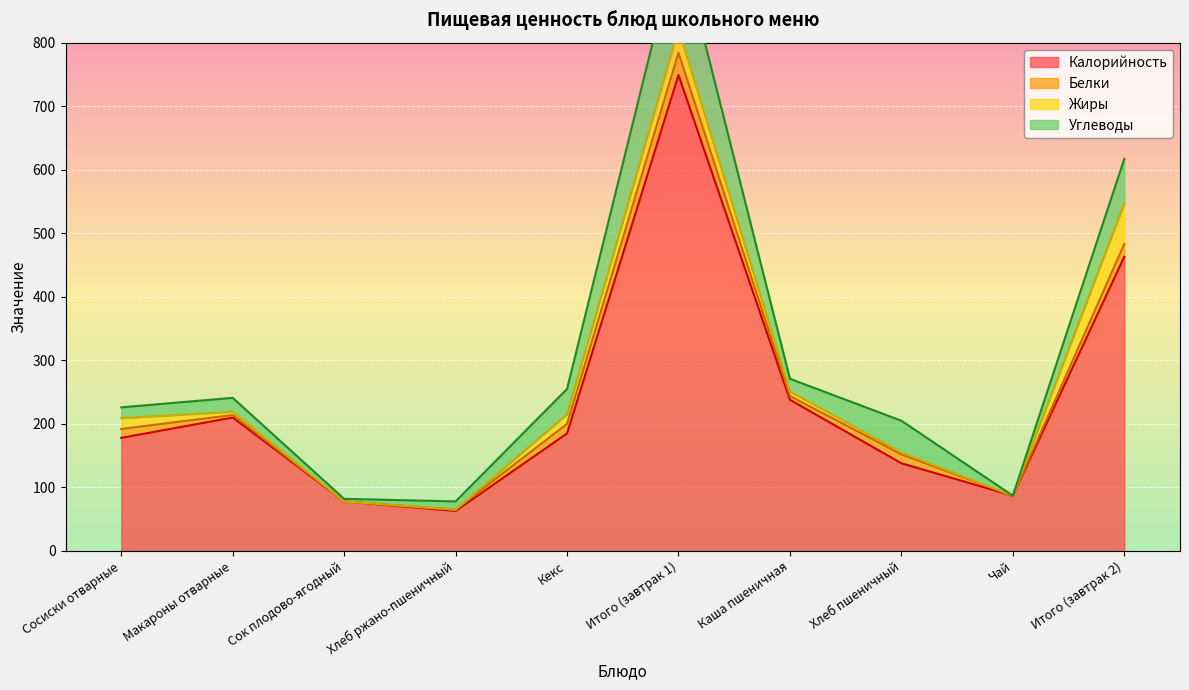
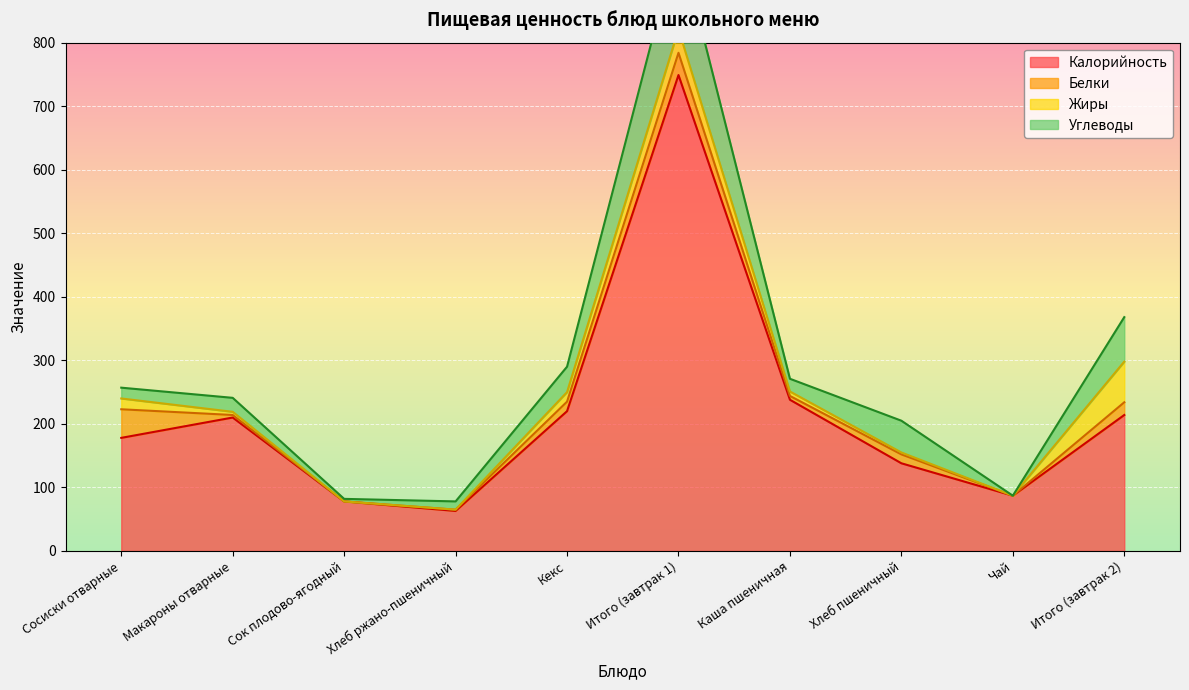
  {
    "Калорийность": {
      "Сосиски отварные": 180,
-     "Кекс": 190,
+     "Кекс": 220,
      "Итого (завтрак 1)": 750,
      "Каша пшеничная": 240,
      "Хлеб пшеничный": 140,
-     "Итого (завтрак 2)": 460
+     "Итого (завтрак 2)": 210
    },
    "Белки": {
-     "Сосиски отварные": 10,
+     "Сосиски отварные": 50,
      "Кекс": 20,
      "Итого (завтрак 1)": 40,
      "Каша пшеничная": 10,
      "Итого (завтрак 2)": 20
    },
    "Жиры": {
      "Сосиски отварные": 20,
      "Макароны отварные": 10,
      "Кекс": 20,
      "Каша пшеничная": 10,
      "Итого (завтрак 2)": 60
    },
    "Углеводы": {
      "Сосиски отварные": 20,
      "Макароны отварные": 20,
      "Хлеб ржано-пшеничный": 10,
      "Кекс": 40,
      "Каша пшеничная": 20,
      "Хлеб пшеничный": 50,
      "Итого (завтрак 2)": 70
    }
  }
